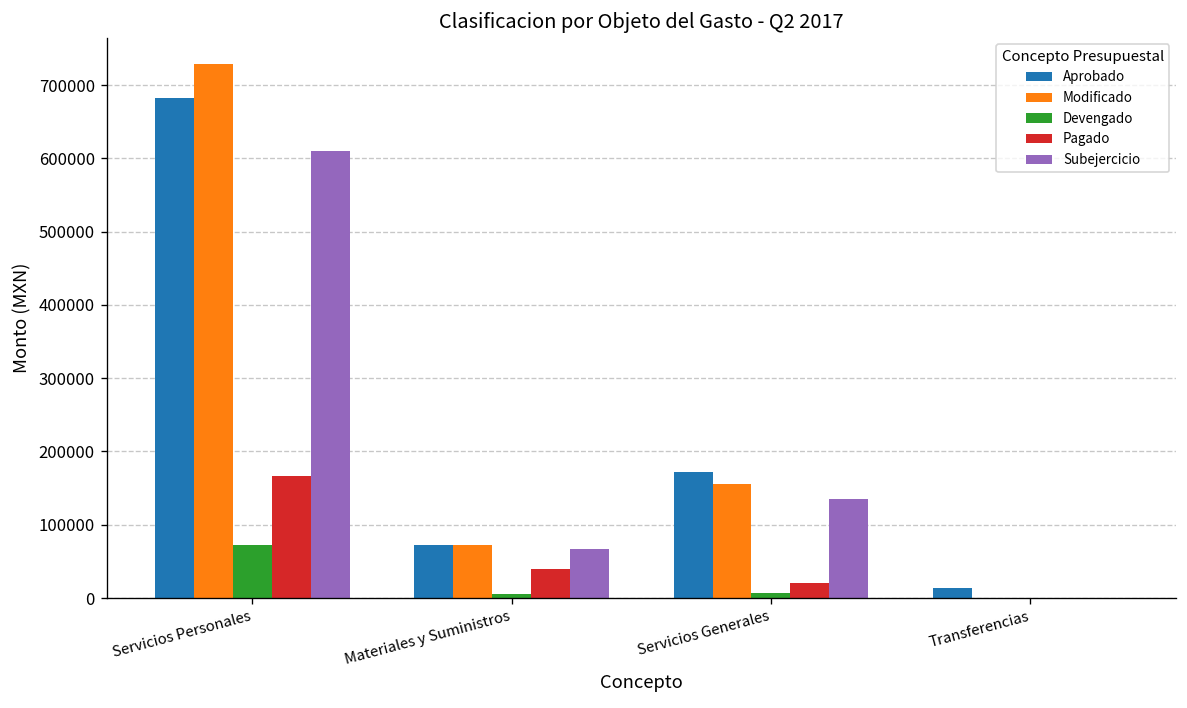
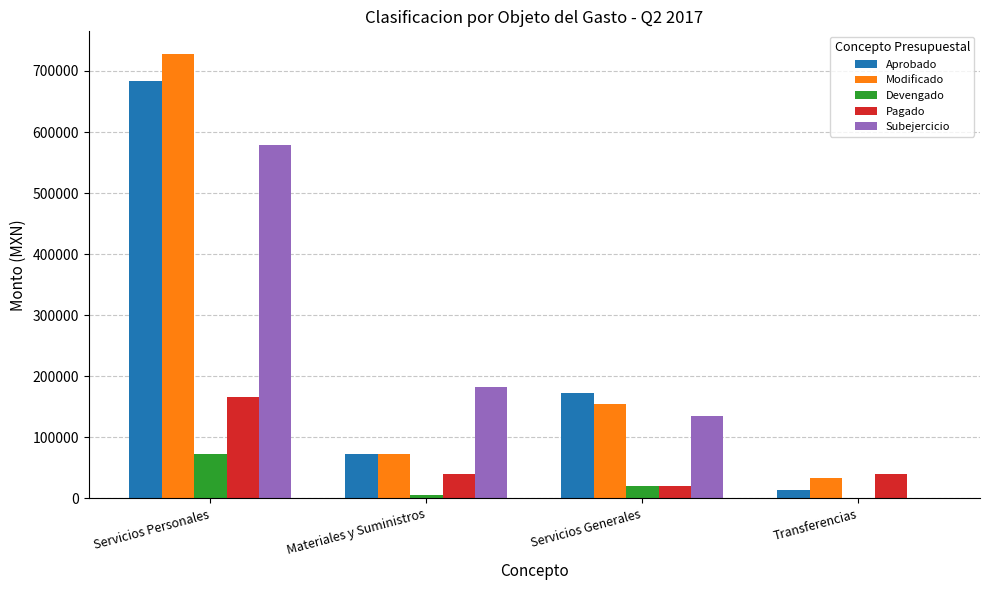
  {
    "Aprobado": {
      "Servicios Personales": 680000,
      "Materiales y Suministros": 70000,
      "Servicios Generales": 170000,
      "Transferencias": 10000
    },
    "Modificado": {
      "Servicios Personales": 730000,
      "Materiales y Suministros": 70000,
      "Servicios Generales": 160000,
-     "Transferencias": 0
+     "Transferencias": 30000
    },
    "Devengado": {
      "Servicios Personales": 70000,
      "Materiales y Suministros": 10000,
-     "Servicios Generales": 10000,
+     "Servicios Generales": 20000,
      "Transferencias": 0
    },
    "Pagado": {
      "Servicios Personales": 170000,
      "Materiales y Suministros": 40000,
      "Servicios Generales": 20000,
-     "Transferencias": 0
+     "Transferencias": 40000
    },
    "Subejercicio": {
-     "Servicios Personales": 610000,
-     "Materiales y Suministros": 70000,
+     "Servicios Personales": 580000,
+     "Materiales y Suministros": 180000,
      "Servicios Generales": 140000,
      "Transferencias": 0
    }
  }
